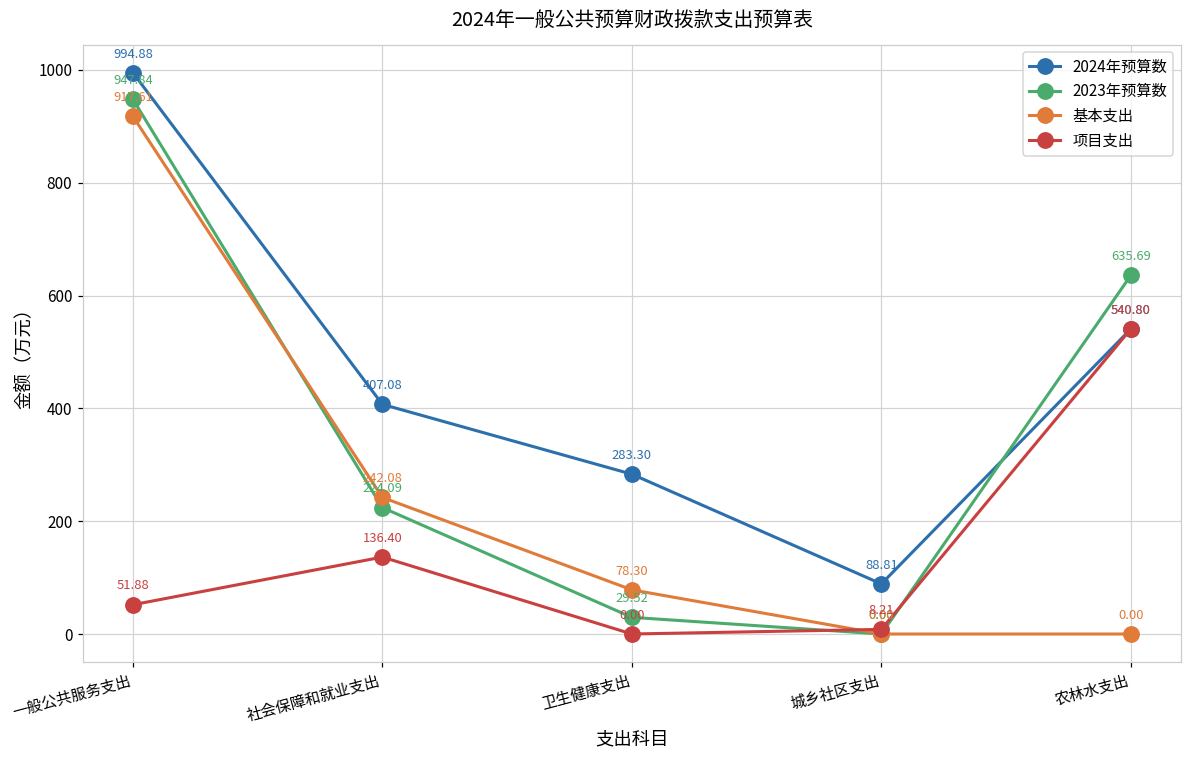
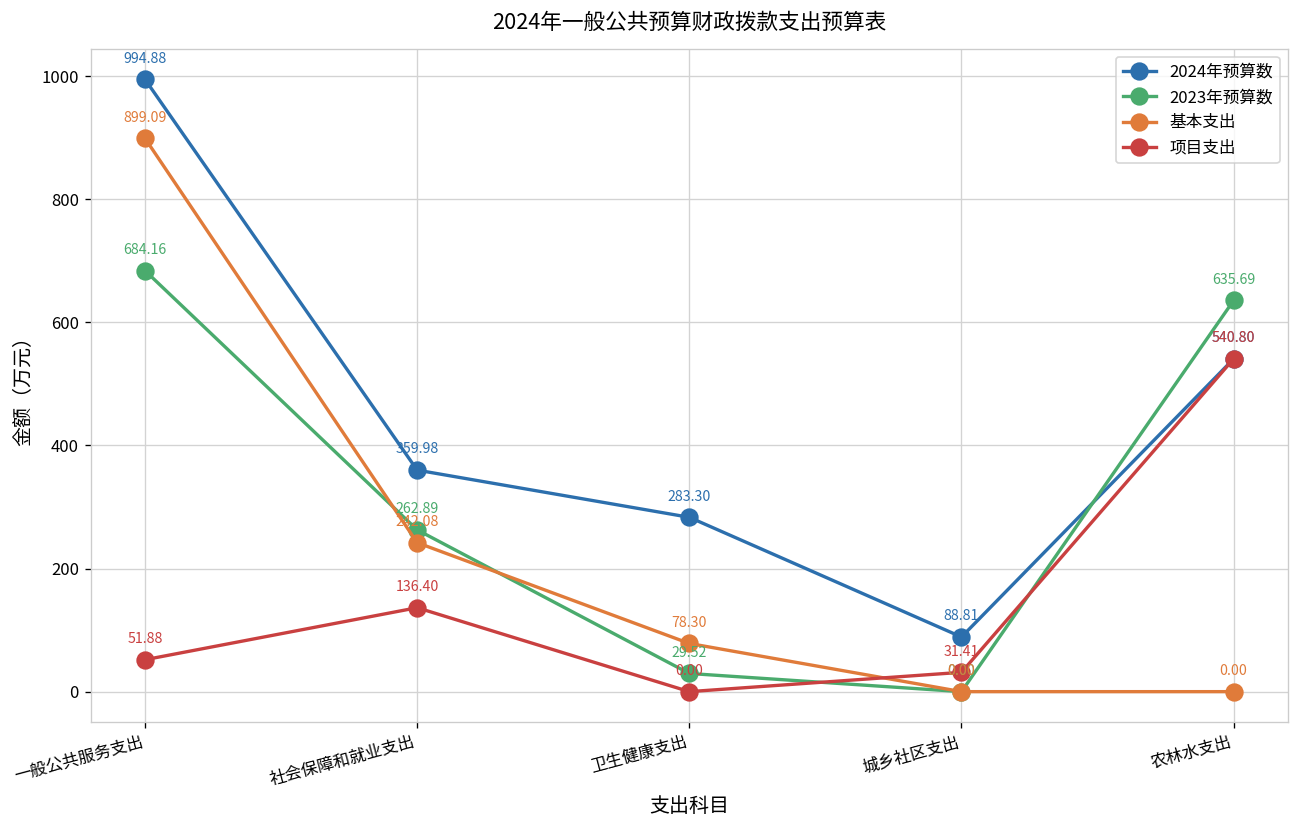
  {
    "2024年预算数": {
      "一般公共服务支出": 994.88,
-     "社会保障和就业支出": 407.08,
+     "社会保障和就业支出": 359.98,
      "卫生健康支出": 283.30,
      "城乡社区支出": 88.81
    },
    "2023年预算数": {
-     "一般公共服务支出": 947.84,
-     "社会保障和就业支出": 224.09,
+     "一般公共服务支出": 684.16,
+     "社会保障和就业支出": 262.89,
      "农林水支出": 635.69
    },
    "基本支出": {
-     "一般公共服务支出": 917.61,
+     "一般公共服务支出": 899.09,
      "卫生健康支出": 78.30,
      "农林水支出": 0.00
    },
    "项目支出": {
      "一般公共服务支出": 51.88,
      "社会保障和就业支出": 136.40,
-     "城乡社区支出": 8.21
+     "城乡社区支出": 31.41
    }
  }
